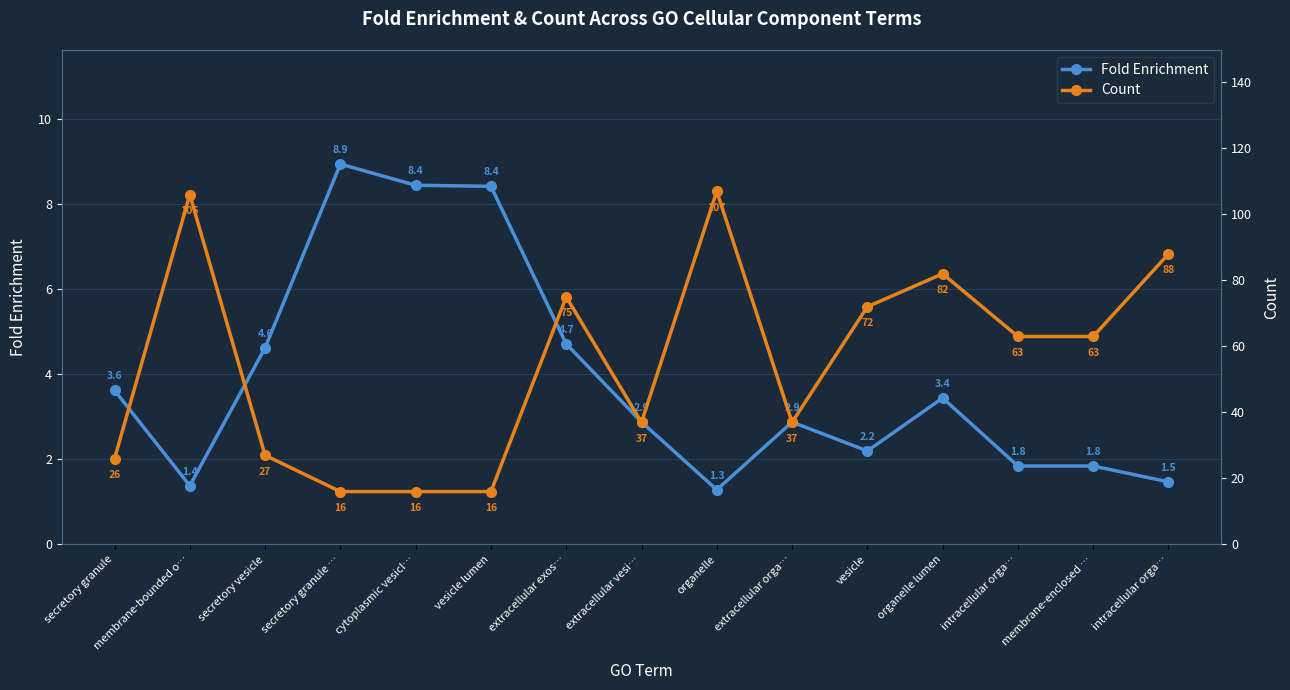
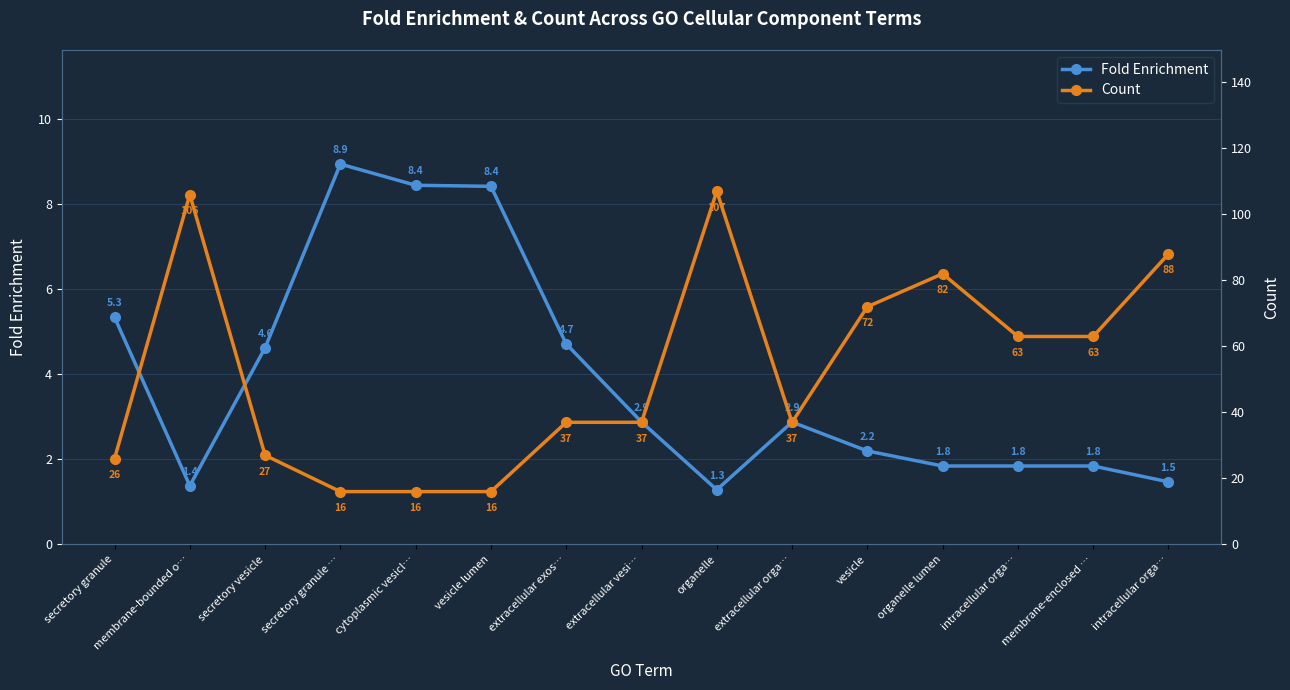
  {
    "Fold Enrichment": {
-     "secretory granule": 3.6,
+     "secretory granule": 5.3,
      "membrane-bounded o…": 1.4,
      "secretory vesicle": 4.6,
      "secretory granule …": 8.9,
      "cytoplasmic vesicl…": 8.4,
      "vesicle lumen": 8.4,
      "extracellular exos…": 4.7,
      "extracellular vesi…": 2.9,
      "organelle": 1.3,
      "extracellular orga…": 2.9,
      "vesicle": 2.2,
-     "organelle lumen": 3.4,
+     "organelle lumen": 1.8,
      "membrane-enclosed …": 1.8
    },
    "Count": {
      "secretory granule": 26,
      "membrane-bounded o…": 106,
      "secretory vesicle": 27,
      "secretory granule …": 16,
      "cytoplasmic vesicl…": 16,
      "vesicle lumen": 16,
-     "extracellular exos…": 75,
+     "extracellular exos…": 37,
      "extracellular vesi…": 37,
      "organelle": 107,
      "extracellular orga…": 37,
      "vesicle": 72,
      "organelle lumen": 82,
      "membrane-enclosed …": 63
    }
  }
